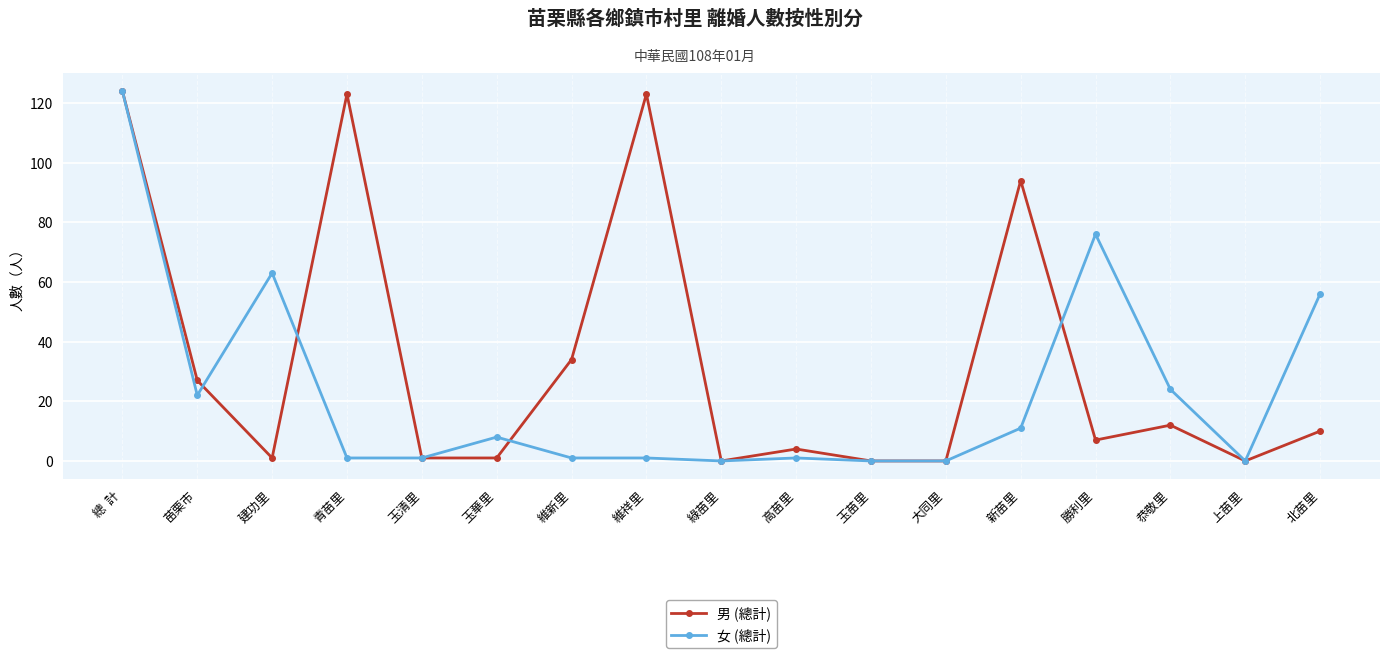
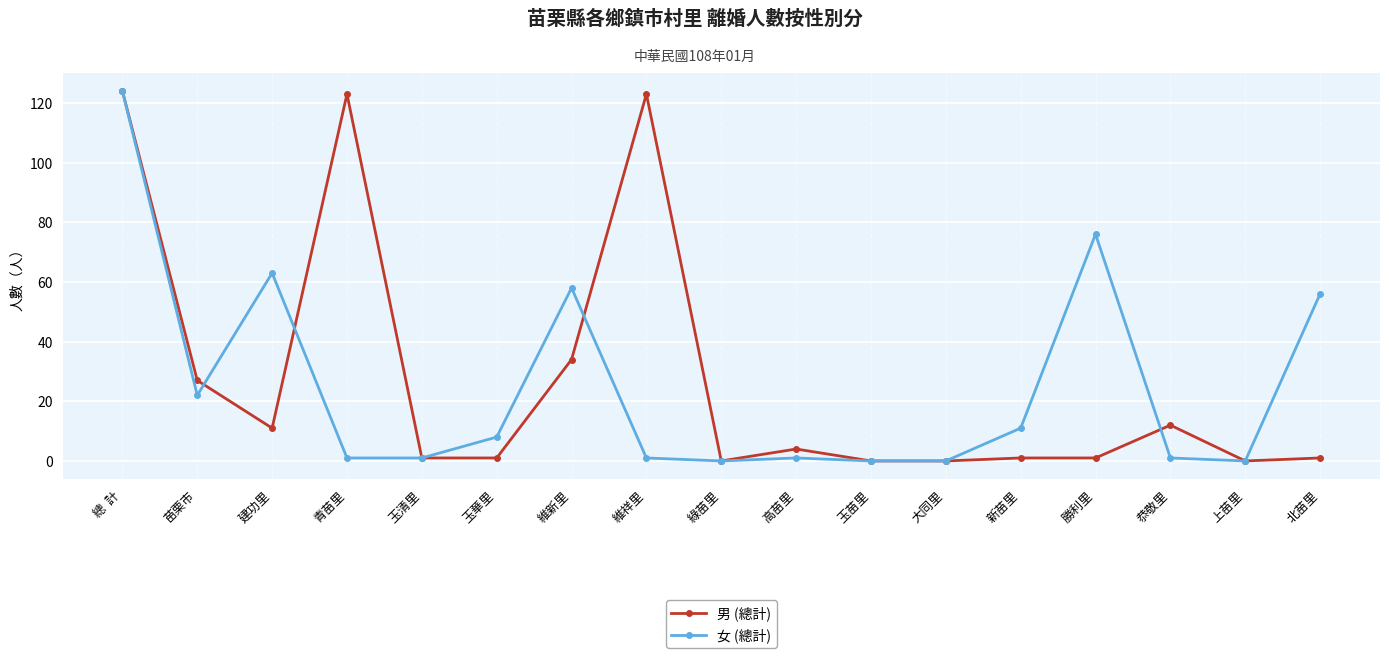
  {
    "男 (總計)": {
      "苗栗市": 27,
-     "建功里": 1,
+     "建功里": 11,
      "青苗里": 123,
      "玉華里": 1,
      "維新里": 34,
      "維祥里": 123,
      "高苗里": 4,
-     "新苗里": 94,
-     "勝利里": 7,
+     "新苗里": 1,
+     "勝利里": 1,
      "恭敬里": 12,
-     "北苗里": 10
+     "北苗里": 1
    },
    "女 (總計)": {
      "苗栗市": 22,
      "建功里": 63,
      "青苗里": 1,
      "玉華里": 8,
-     "維新里": 1,
+     "維新里": 58,
      "維祥里": 1,
      "高苗里": 1,
      "新苗里": 11,
      "勝利里": 76,
-     "恭敬里": 24,
+     "恭敬里": 1,
      "北苗里": 56
    }
  }
